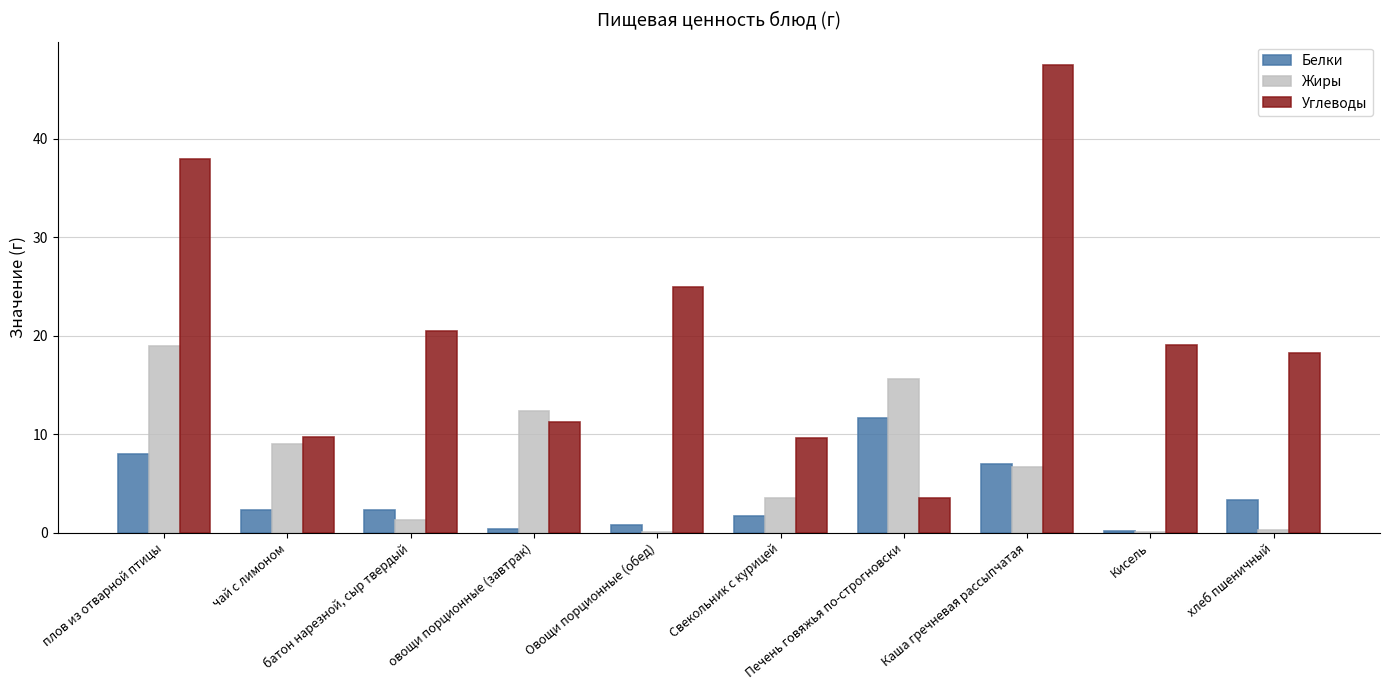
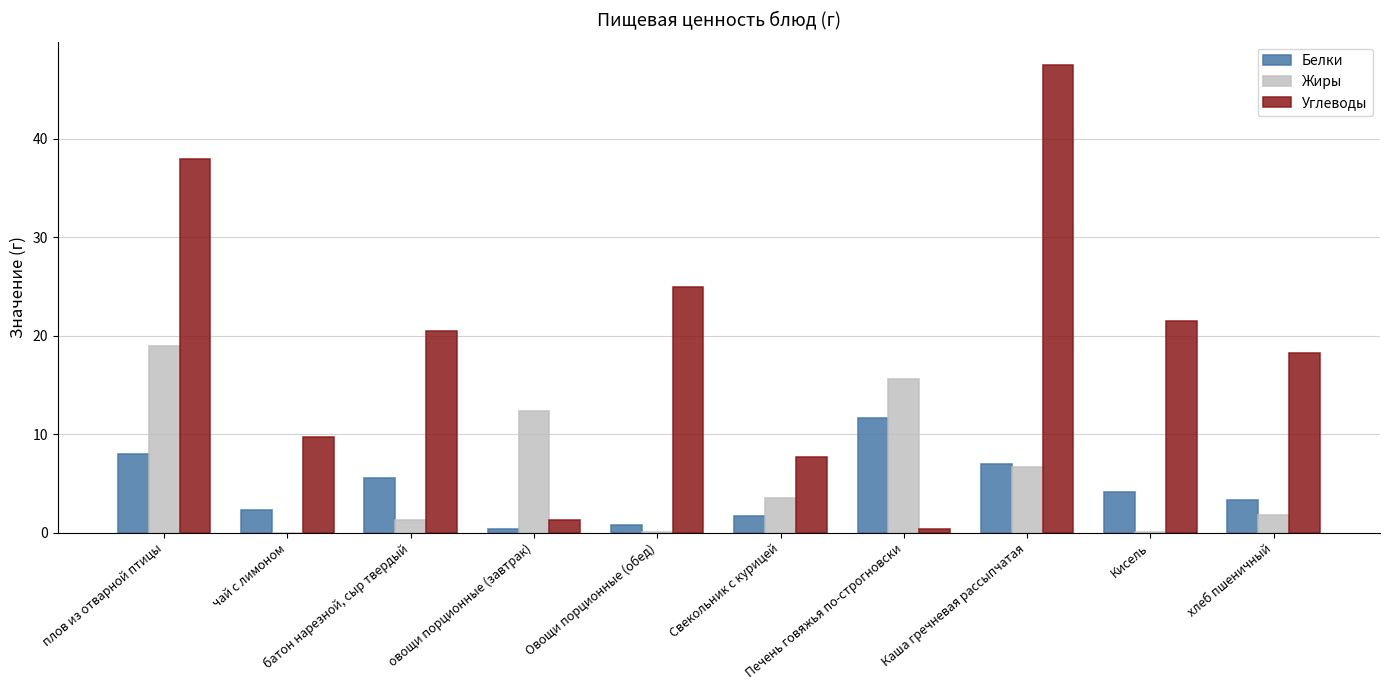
  {
    "Белки": {
      "плов из отварной птицы": 8,
      "чай с лимоном": 2,
-     "батон нарезной, сыр твердый": 2,
+     "батон нарезной, сыр твердый": 6,
      "овощи порционные (завтрак)": 0,
      "Овощи порционные (обед)": 1,
      "Свекольник с курицей": 2,
      "Печень говяжья по-строгновски": 12,
      "Каша гречневая рассыпчатая": 7,
-     "Кисель": 0,
+     "Кисель": 4,
      "хлеб пшеничный": 3
    },
    "Жиры": {
      "плов из отварной птицы": 19,
-     "чай с лимоном": 9,
+     "чай с лимоном": 0,
      "батон нарезной, сыр твердый": 1,
      "овощи порционные (завтрак)": 12,
      "Свекольник с курицей": 4,
      "Печень говяжья по-строгновски": 16,
      "Каша гречневая рассыпчатая": 7,
-     "хлеб пшеничный": 0
+     "хлеб пшеничный": 2
    },
    "Углеводы": {
      "плов из отварной птицы": 38,
      "чай с лимоном": 10,
      "батон нарезной, сыр твердый": 21,
-     "овощи порционные (завтрак)": 11,
+     "овощи порционные (завтрак)": 1,
      "Овощи порционные (обед)": 25,
-     "Свекольник с курицей": 10,
-     "Печень говяжья по-строгновски": 4,
+     "Свекольник с курицей": 8,
+     "Печень говяжья по-строгновски": 0,
      "Каша гречневая рассыпчатая": 48,
-     "Кисель": 19,
+     "Кисель": 22,
      "хлеб пшеничный": 18
    }
  }
